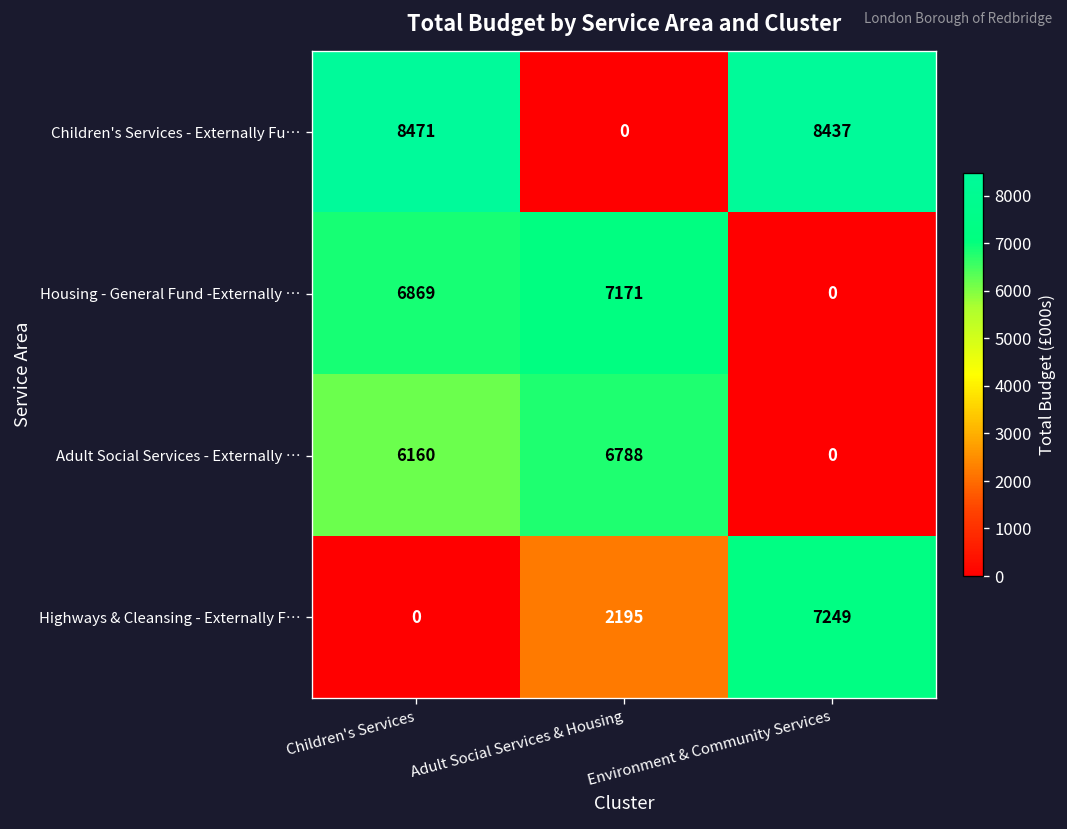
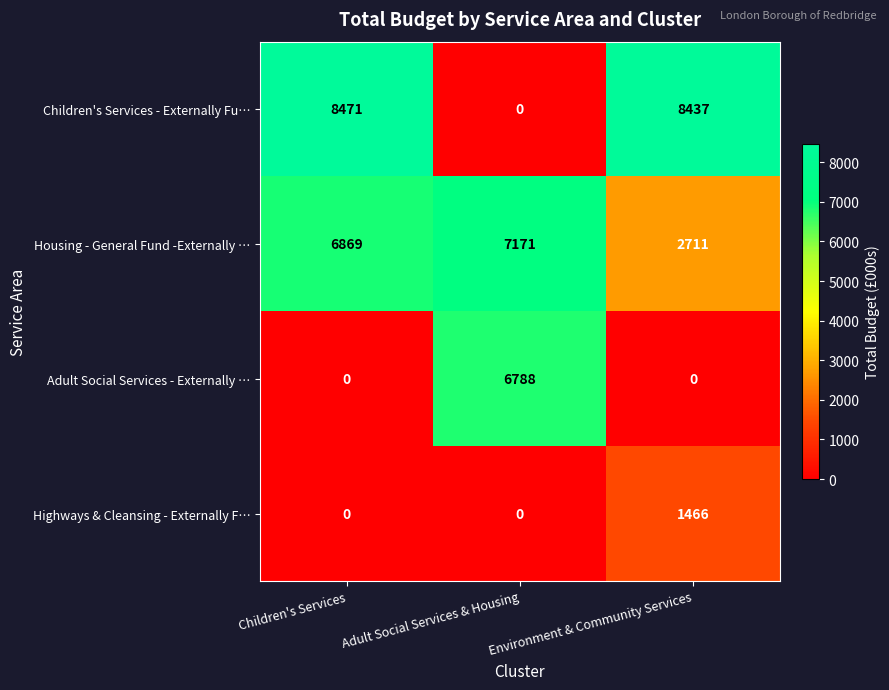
  {
    "Children's Services - Externally Fu…": {
      "Children's Services": 8471,
      "Adult Social Services & Housing": 0,
      "Environment & Community Services": 8437
    },
    "Housing - General Fund -Externally …": {
      "Children's Services": 6869,
      "Adult Social Services & Housing": 7171,
-     "Environment & Community Services": 0
+     "Environment & Community Services": 2711
    },
    "Adult Social Services - Externally …": {
-     "Children's Services": 6160,
+     "Children's Services": 0,
      "Adult Social Services & Housing": 6788,
      "Environment & Community Services": 0
    },
    "Highways & Cleansing - Externally F…": {
      "Children's Services": 0,
-     "Adult Social Services & Housing": 2195,
-     "Environment & Community Services": 7249
+     "Adult Social Services & Housing": 0,
+     "Environment & Community Services": 1466
    }
  }
